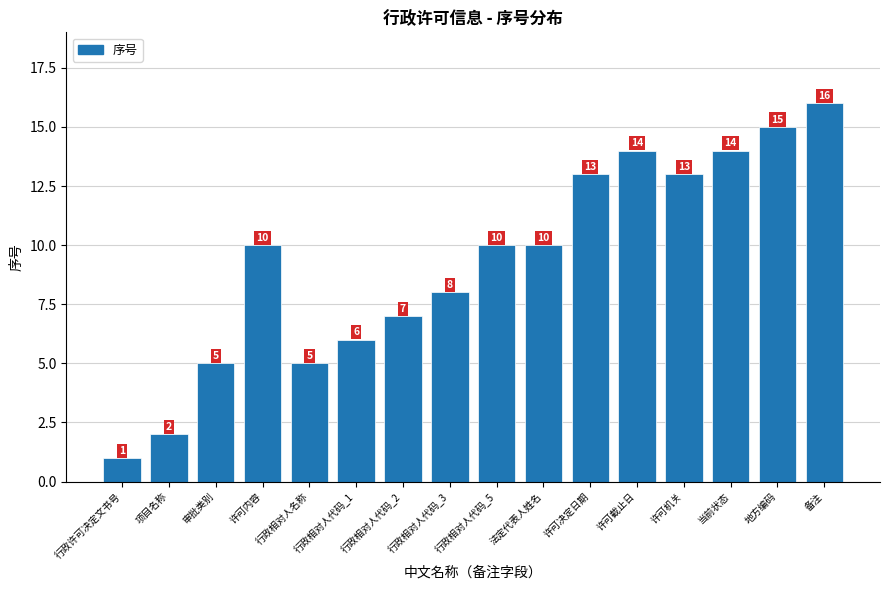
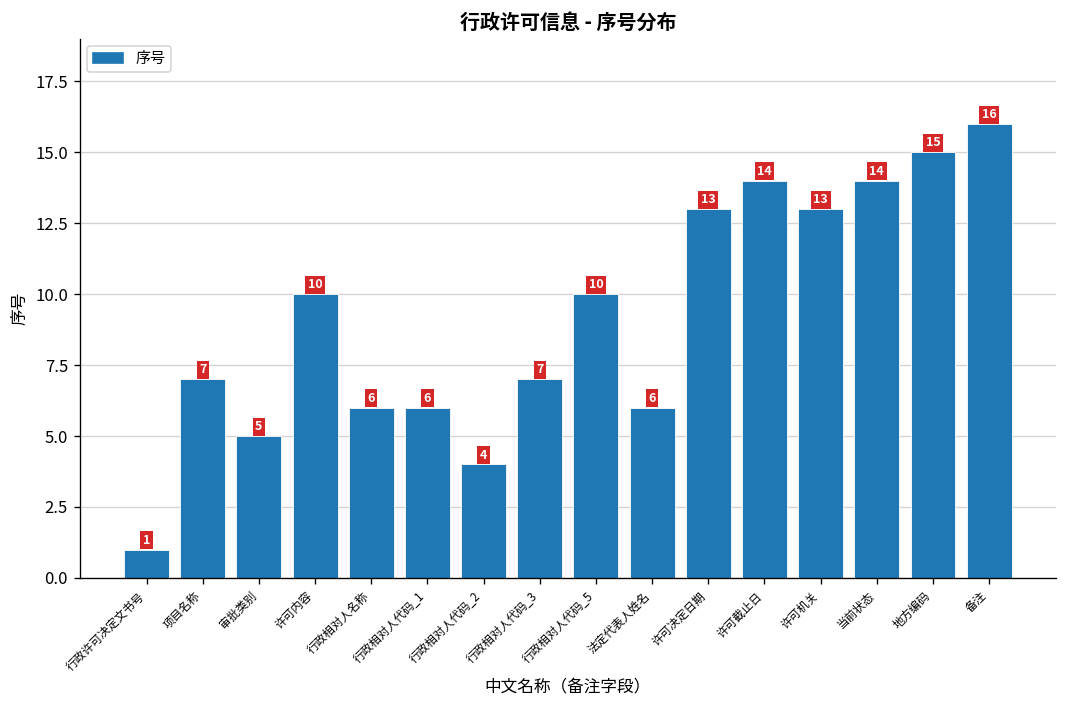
  {
-   "项目名称": 2,
-   "行政相对人名称": 5,
-   "行政相对人代码_2": 7,
-   "行政相对人代码_3": 8,
-   "法定代表人姓名": 10
+   "项目名称": 7,
+   "行政相对人名称": 6,
+   "行政相对人代码_2": 4,
+   "行政相对人代码_3": 7,
+   "法定代表人姓名": 6
  }
